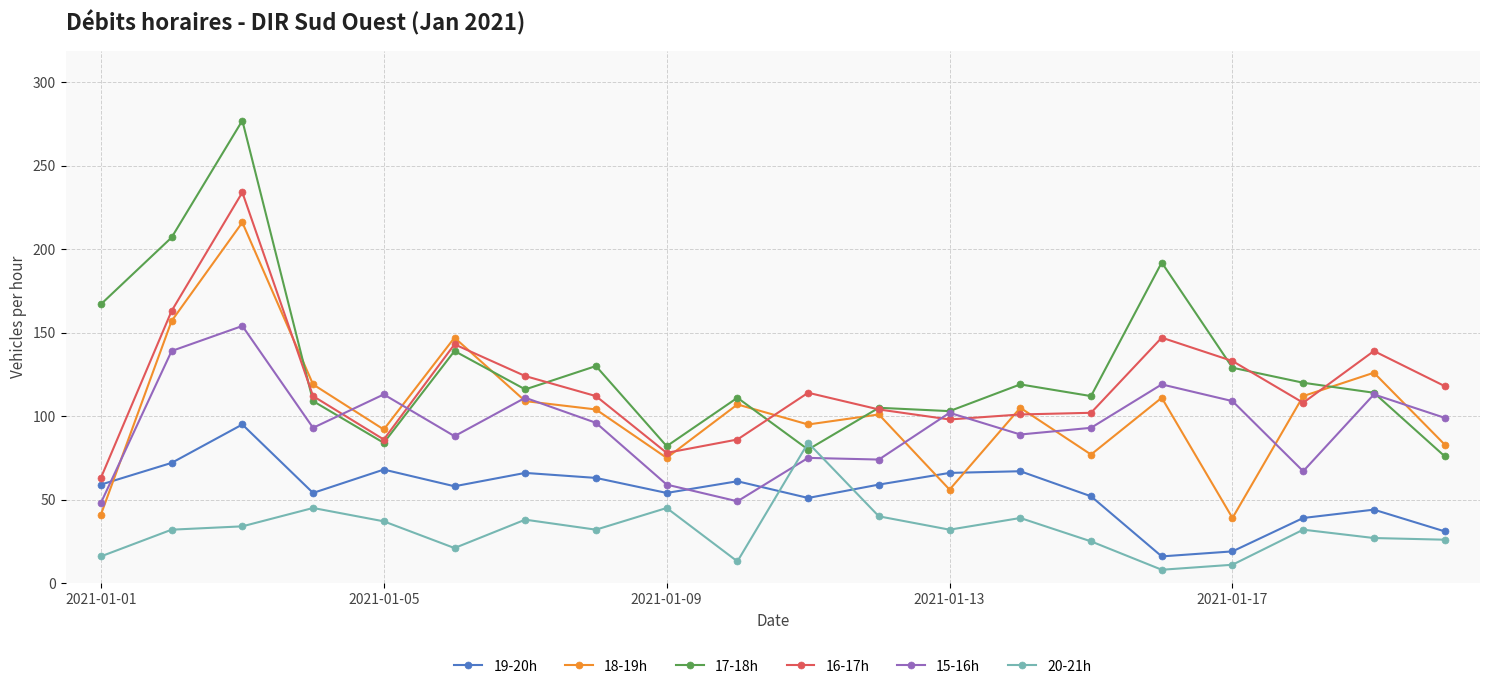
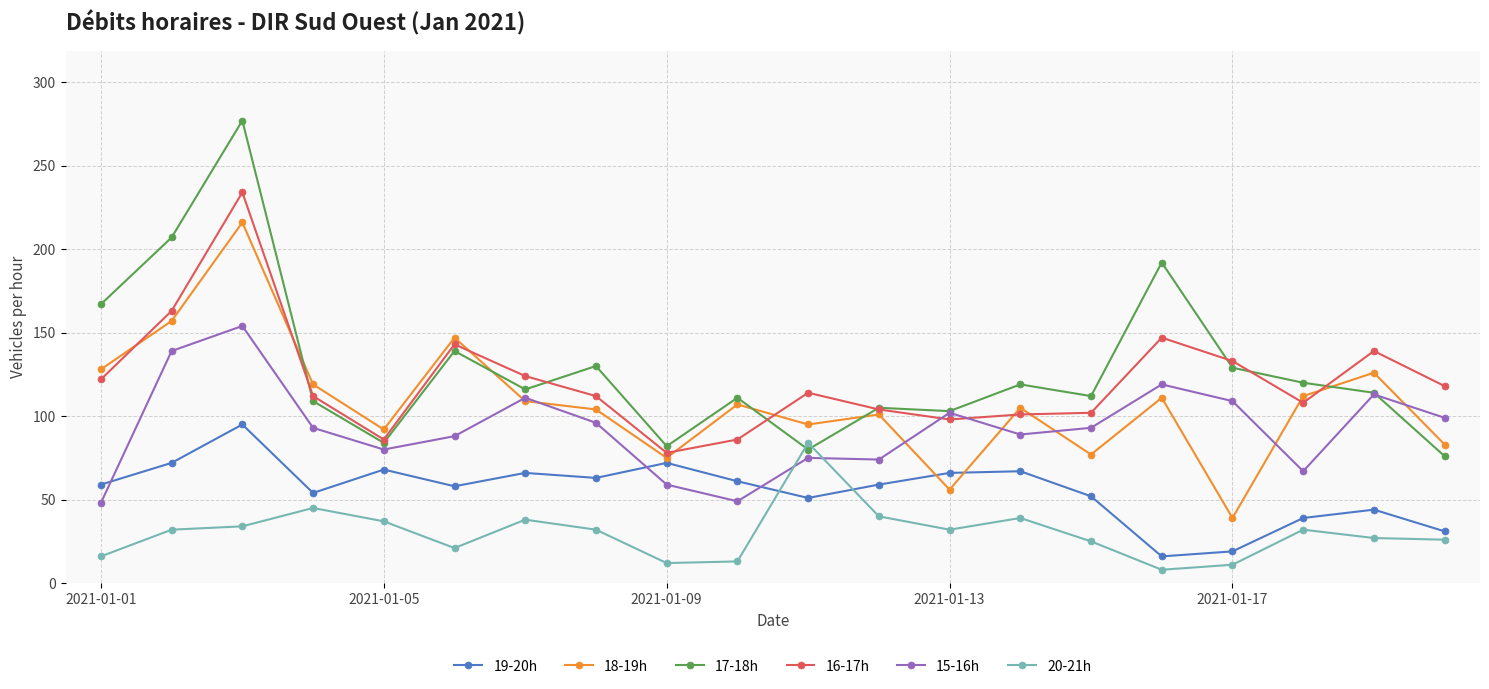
  {
    "19-20h": {
      "2021-01-01": 59,
      "2021-01-05": 68,
-     "2021-01-09": 54,
+     "2021-01-09": 72,
      "2021-01-13": 66,
      "2021-01-17": 19
    },
    "18-19h": {
-     "2021-01-01": 41,
+     "2021-01-01": 128,
      "2021-01-05": 92,
      "2021-01-09": 75,
      "2021-01-13": 56,
      "2021-01-17": 39
    },
    "17-18h": {
      "2021-01-01": 167,
      "2021-01-05": 84,
      "2021-01-09": 82,
      "2021-01-17": 129
    },
    "16-17h": {
-     "2021-01-01": 63,
+     "2021-01-01": 122,
      "2021-01-05": 86,
      "2021-01-09": 78,
      "2021-01-13": 98,
      "2021-01-17": 133
    },
    "15-16h": {
      "2021-01-01": 48,
-     "2021-01-05": 113,
+     "2021-01-05": 80,
      "2021-01-09": 59,
      "2021-01-17": 109
    },
    "20-21h": {
      "2021-01-01": 16,
      "2021-01-05": 37,
-     "2021-01-09": 45,
+     "2021-01-09": 12,
      "2021-01-13": 32,
      "2021-01-17": 11
    }
  }
